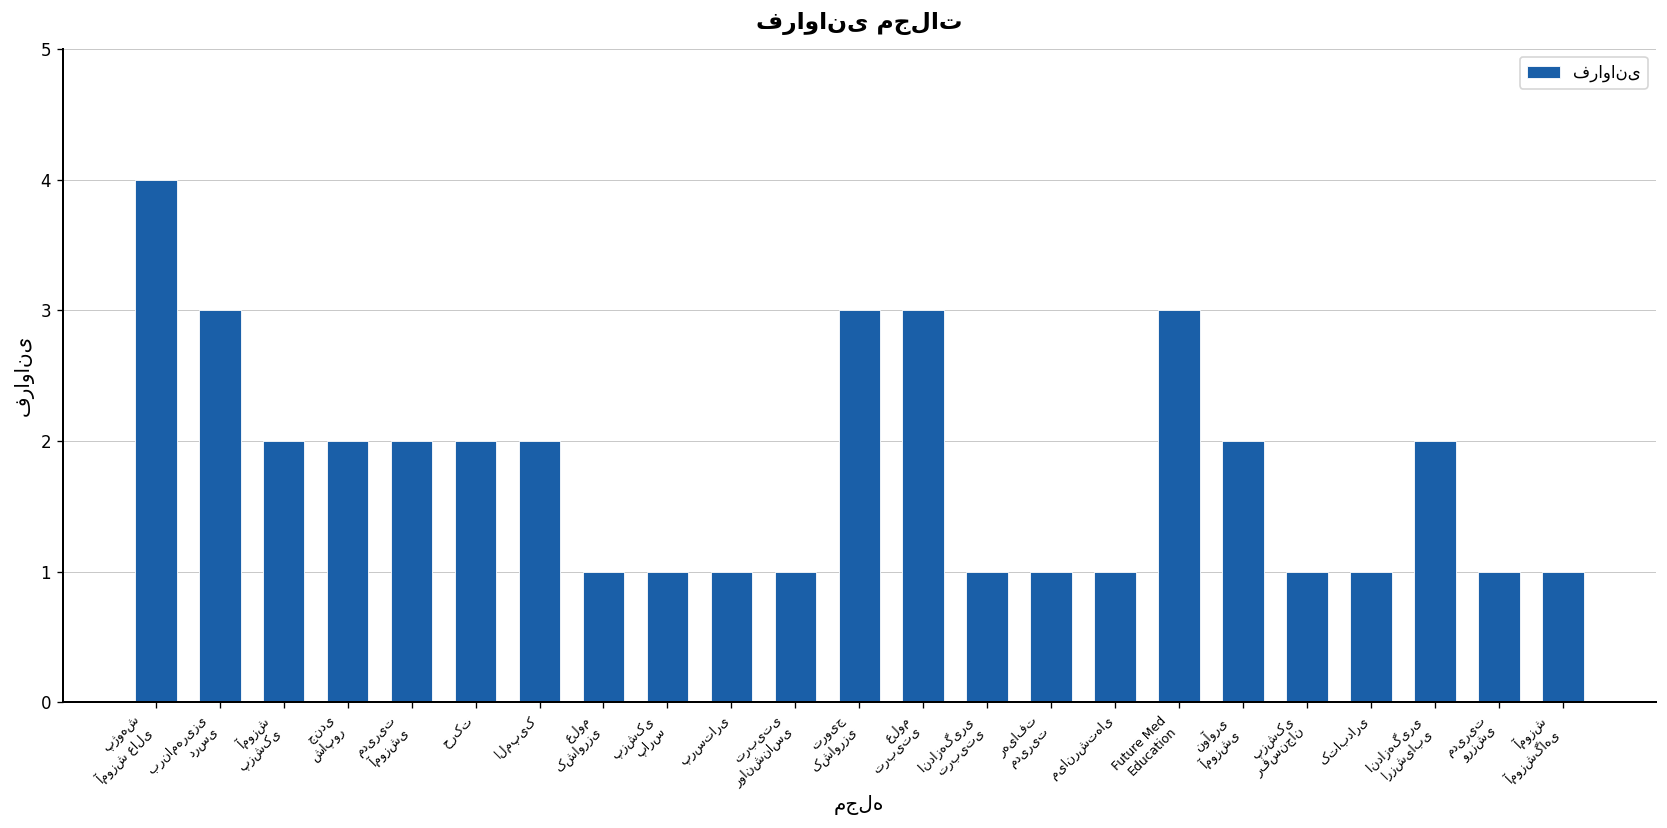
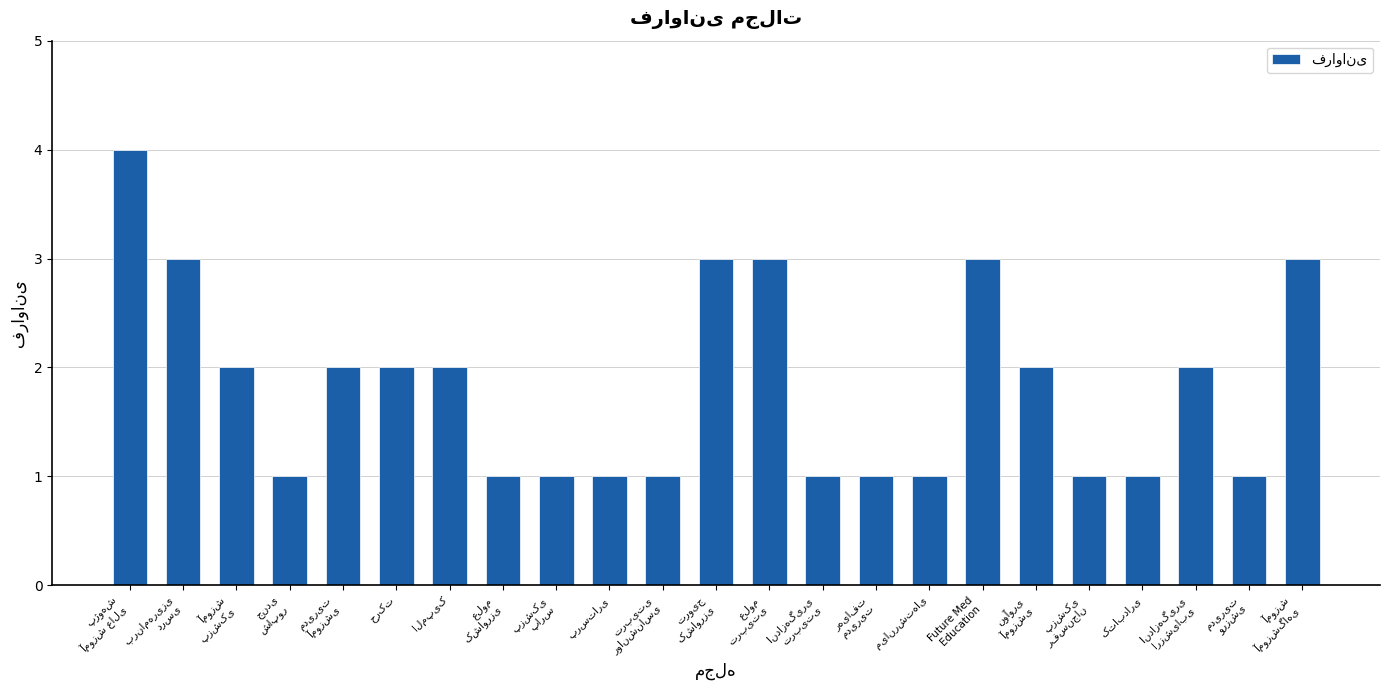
  {
    "پژوهش آموزش عالی": 4,
    "برنامه‌ریزی درسی": 3,
    "آموزش پزشکی": 2,
-   "جندی شاپور": 2,
+   "جندی شاپور": 1,
    "مدیریت آموزشی": 2,
    "حرکت": 2,
    "المپیک": 2,
    "علوم کشاورزی": 1,
    "پزشکی پارس": 1,
    "پرستاری": 1,
    "تربیتی روانشناسی": 1,
    "ترویج کشاورزی": 3,
    "علوم تربیتی": 3,
    "اندازه‌گیری تربیتی": 1,
    "رهیافت مدیریت": 1,
    "میان‌رشته‌ای": 1,
    "Future Med Education": 3,
    "نوآوری آموزشی": 2,
    "پزشکی رفسنجان": 1,
    "کتابداری": 1,
    "اندازه‌گیری ارزشیابی": 2,
    "مدیریت ورزشی": 1,
-   "آموزش آموزشگاهی": 1
+   "آموزش آموزشگاهی": 3
  }
